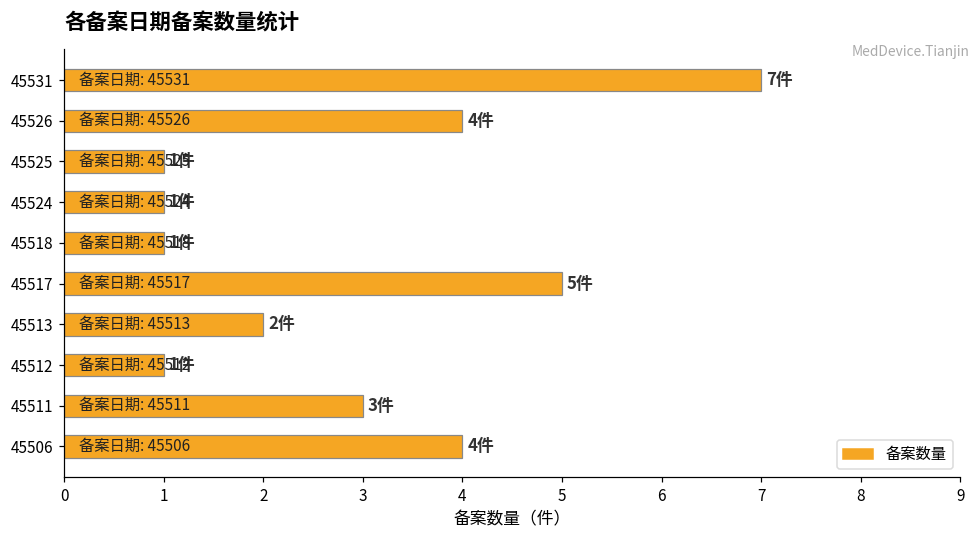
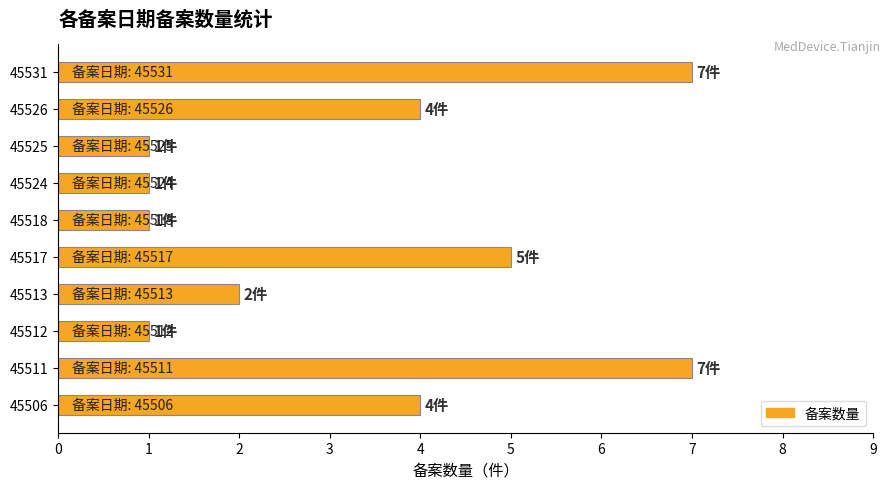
  {
    "45531": "7件",
    "45526": "4件",
    "45517": "5件",
    "45513": "2件",
-   "45511": "3件",
+   "45511": "7件",
    "45506": "4件"
  }
